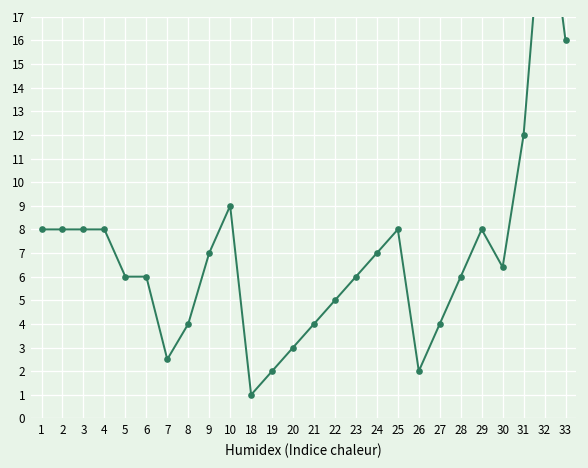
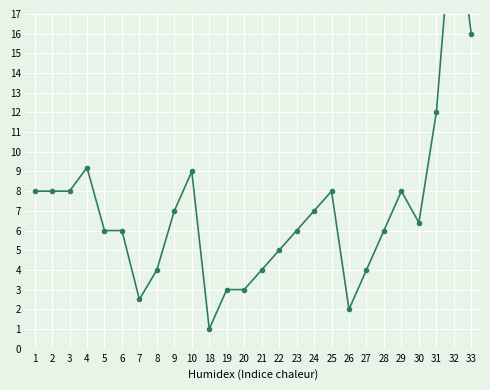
  {
    "1": 8.0,
    "2": 8.0,
    "3": 8.0,
-   "4": 8.0,
+   "4": 9.2,
    "5": 6.0,
    "6": 6.0,
    "7": 2.5,
    "8": 4.0,
    "9": 7.0,
    "10": 9.0,
    "18": 1.0,
-   "19": 2,
+   "19": 3,
    "20": 3.0,
    "21": 4.0,
    "22": 5.0,
    "23": 6.0,
    "24": 7.0,
    "25": 8.0,
    "26": 2.0,
    "27": 4.0,
    "28": 6.0,
    "29": 8.0,
    "30": 6.4,
    "31": 12.0,
    "33": 16.0
  }
